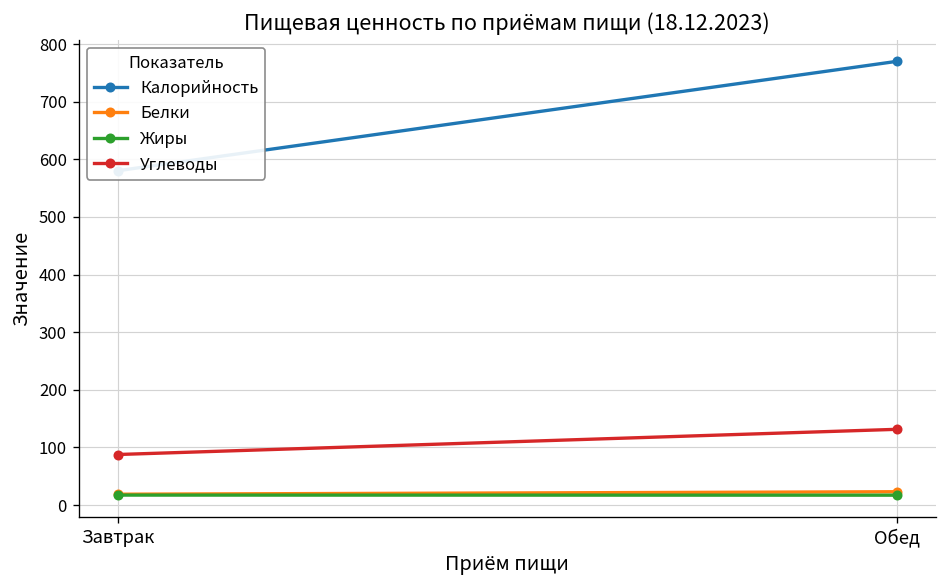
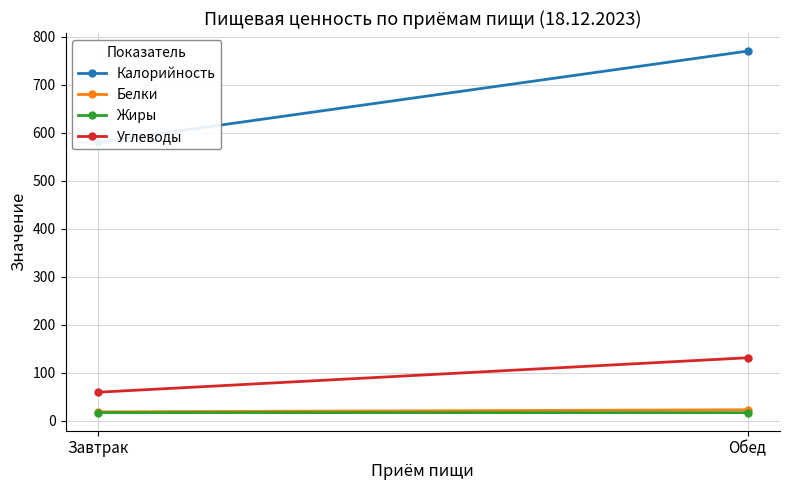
  {
    "Калорийность": {
      "Обед": 770
    },
    "Белки": {
      "Обед": 20
    },
    "Жиры": {
      "Обед": 20
    },
    "Углеводы": {
-     "Завтрак": 90,
+     "Завтрак": 60,
      "Обед": 130
    }
  }
